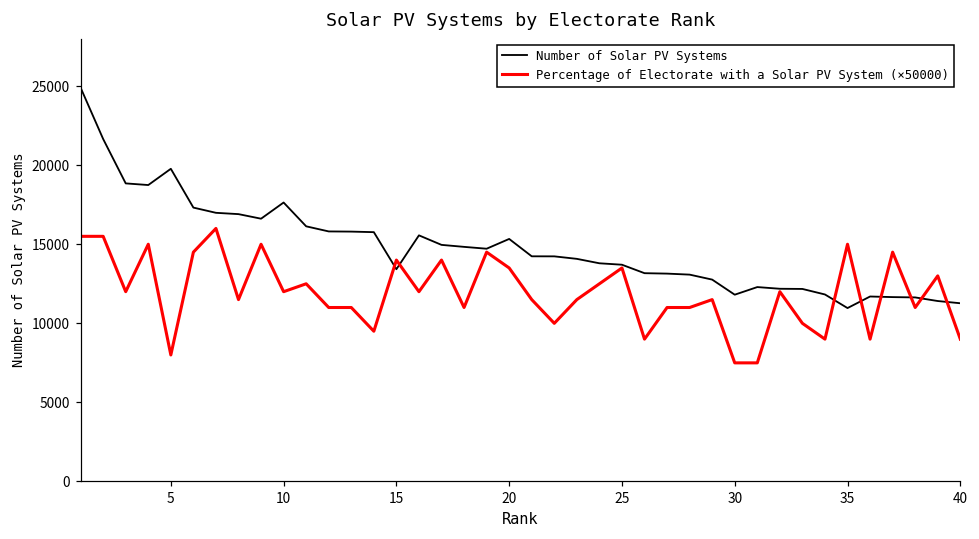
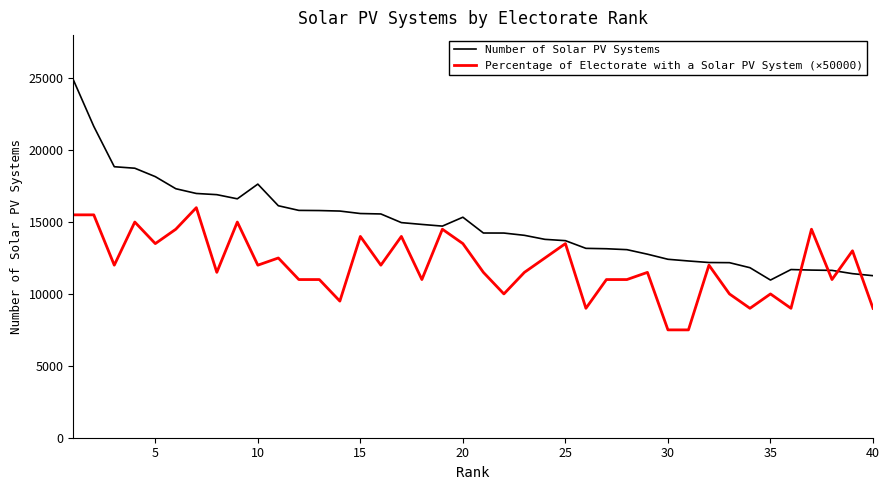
  {
    "Number of Solar PV Systems": {
-     "5": 19800,
+     "5": 18200,
      "10": 17600,
-     "15": 13400,
+     "15": 15600,
      "20": 15300,
      "25": 13700,
-     "30": 11800,
+     "30": 12400,
      "35": 11000,
      "40": 11300
    },
    "Percentage of Electorate with a Solar PV System (×50000)": {
-     "5": 8000,
+     "5": 13500,
      "10": 12000,
      "15": 14000,
      "20": 13500,
      "25": 13500,
      "30": 7500,
-     "35": 15000,
+     "35": 10000,
      "40": 9000
    }
  }
